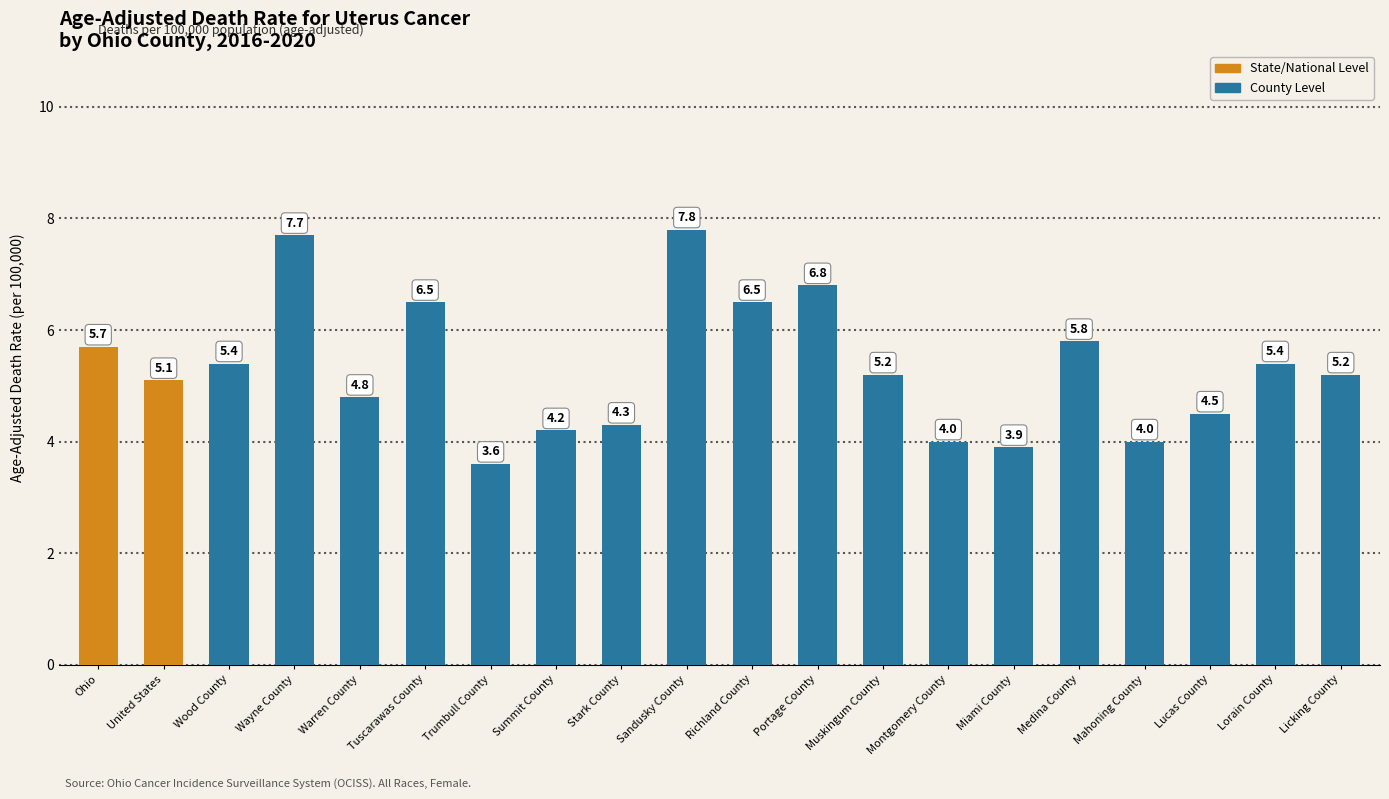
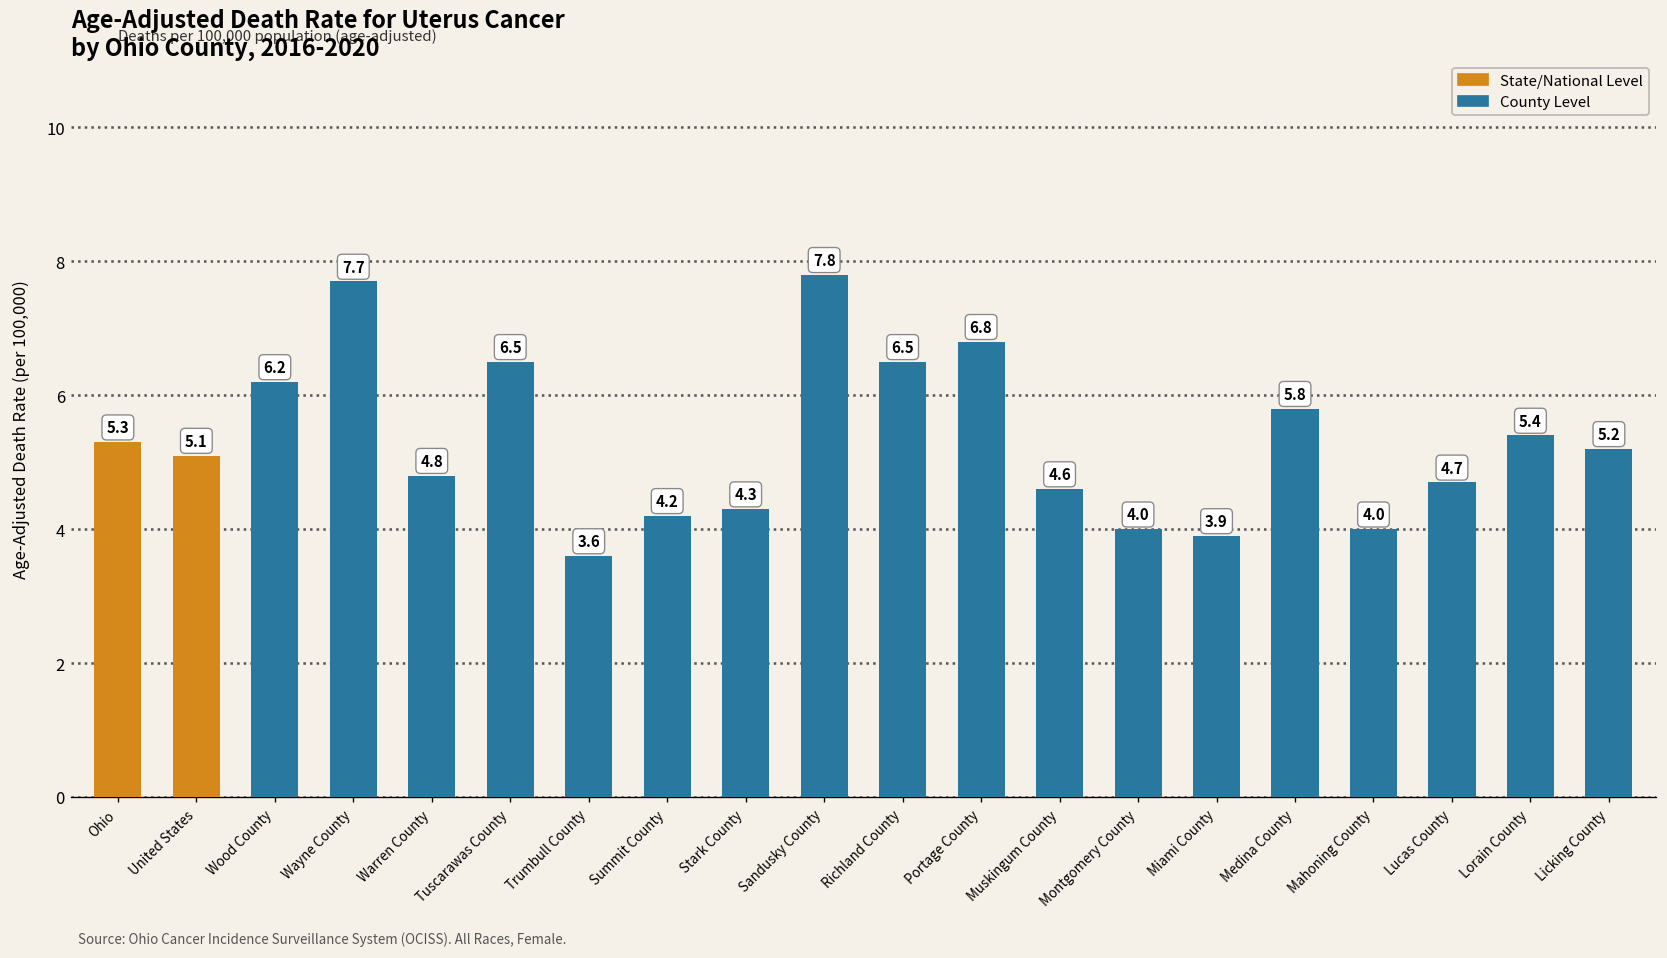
  {
-   "Ohio": 5.7,
-   "Wood County": 5.4,
-   "Muskingum County": 5.2,
-   "Lucas County": 4.5
+   "Ohio": 5.3,
+   "Wood County": 6.2,
+   "Muskingum County": 4.6,
+   "Lucas County": 4.7
  }
